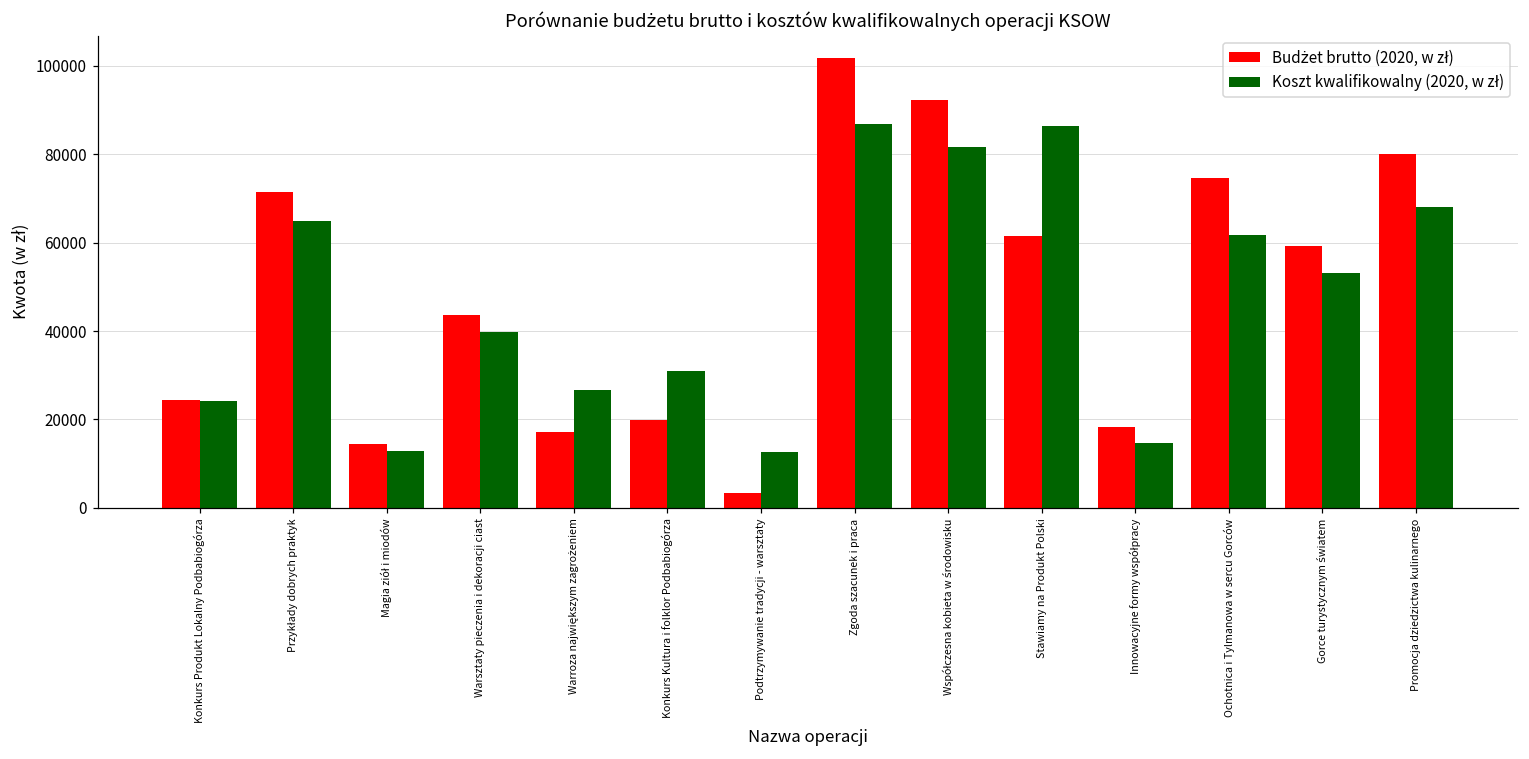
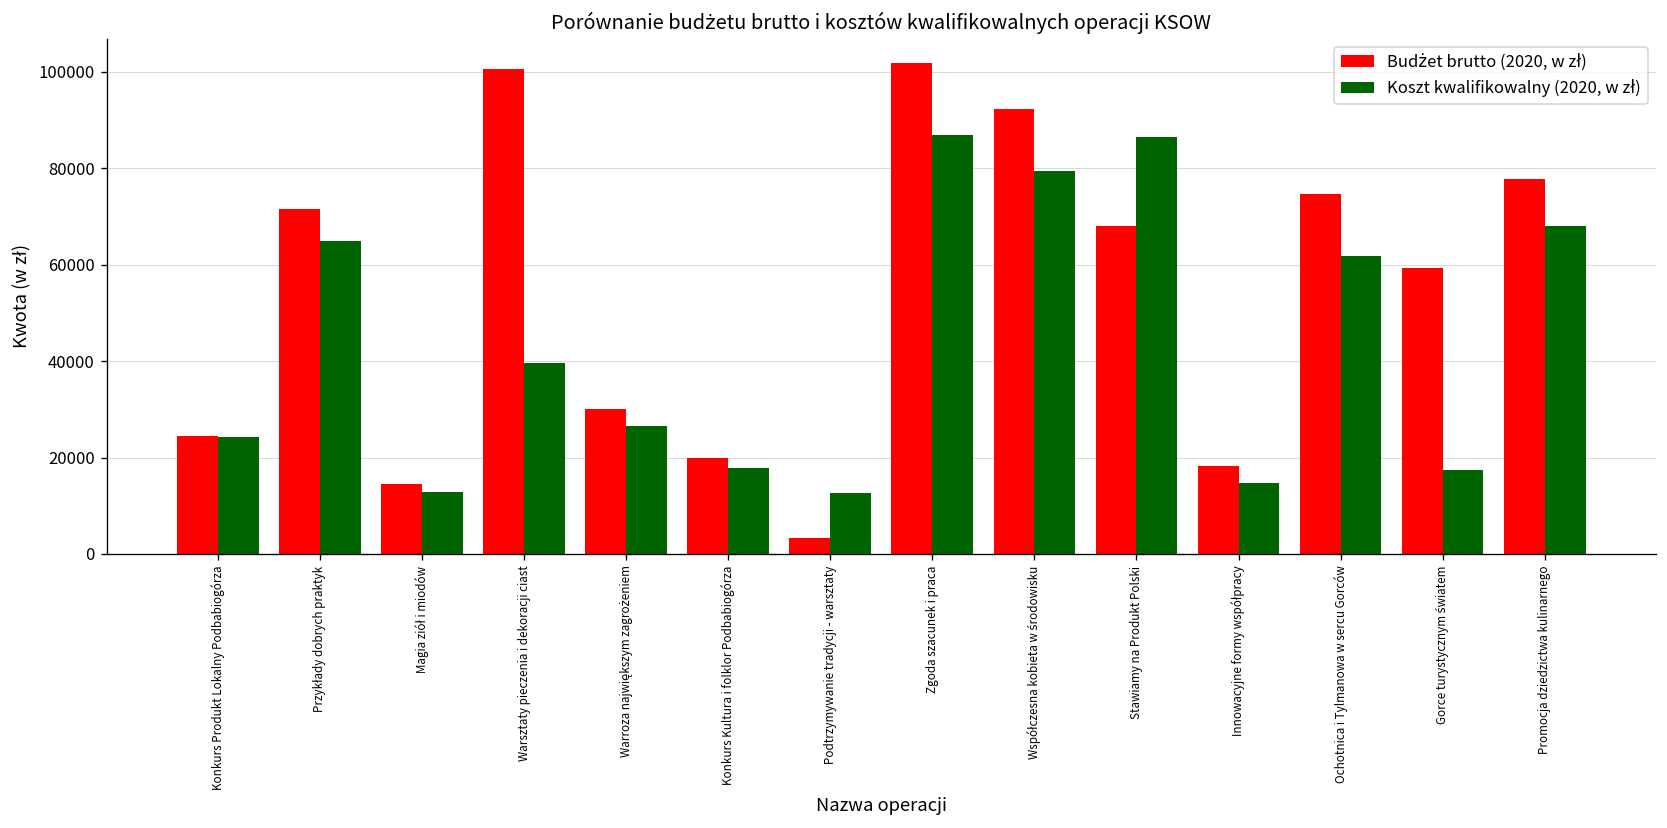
  {
    "Budżet brutto (2020, w zł)": {
      "Konkurs Produkt Lokalny Podbabiogórza": 24000,
      "Przykłady dobrych praktyk": 72000,
      "Magia ziół i miodów": 14000,
-     "Warsztaty pieczenia i dekoracji ciast": 44000,
-     "Warroza największym zagrożeniem": 17000,
+     "Warsztaty pieczenia i dekoracji ciast": 101000,
+     "Warroza największym zagrożeniem": 30000,
      "Konkurs Kultura i folklor Podbabiogórza": 20000,
      "Podtrzymywanie tradycji - warsztaty": 3000,
      "Zgoda szacunek i praca": 102000,
      "Współczesna kobieta w środowisku": 92000,
-     "Stawiamy na Produkt Polski": 62000,
+     "Stawiamy na Produkt Polski": 68000,
      "Innowacyjne formy współpracy": 18000,
      "Ochotnica i Tylmanowa w sercu Gorców": 75000,
      "Gorce turystycznym światem": 59000,
-     "Promocja dziedzictwa kulinarnego": 80000
+     "Promocja dziedzictwa kulinarnego": 78000
    },
    "Koszt kwalifikowalny (2020, w zł)": {
      "Konkurs Produkt Lokalny Podbabiogórza": 24000,
      "Przykłady dobrych praktyk": 65000,
      "Magia ziół i miodów": 13000,
      "Warsztaty pieczenia i dekoracji ciast": 40000,
      "Warroza największym zagrożeniem": 27000,
-     "Konkurs Kultura i folklor Podbabiogórza": 31000,
+     "Konkurs Kultura i folklor Podbabiogórza": 18000,
      "Podtrzymywanie tradycji - warsztaty": 13000,
      "Zgoda szacunek i praca": 87000,
-     "Współczesna kobieta w środowisku": 82000,
+     "Współczesna kobieta w środowisku": 79000,
      "Stawiamy na Produkt Polski": 87000,
      "Innowacyjne formy współpracy": 15000,
      "Ochotnica i Tylmanowa w sercu Gorców": 62000,
-     "Gorce turystycznym światem": 53000,
+     "Gorce turystycznym światem": 17000,
      "Promocja dziedzictwa kulinarnego": 68000
    }
  }
